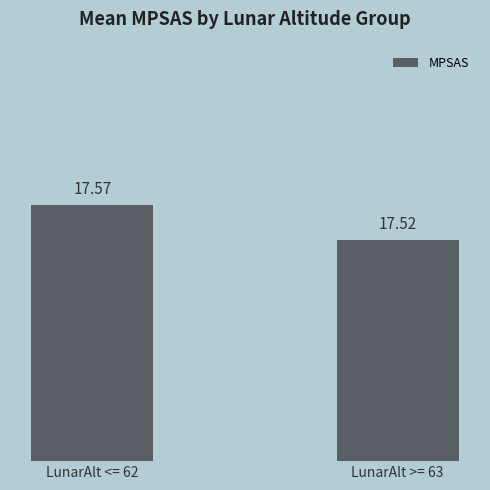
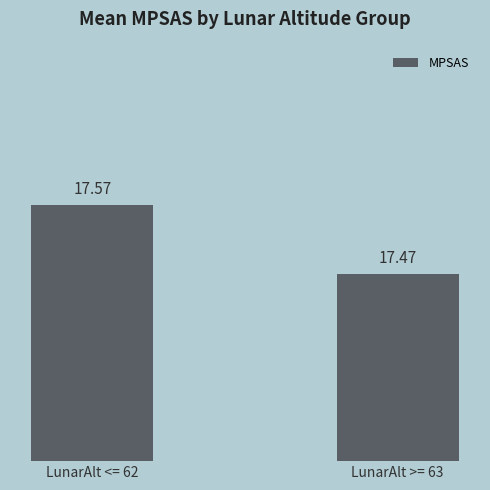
  {
    "LunarAlt <= 62": 17.57,
-   "LunarAlt >= 63": 17.52
+   "LunarAlt >= 63": 17.47
  }
